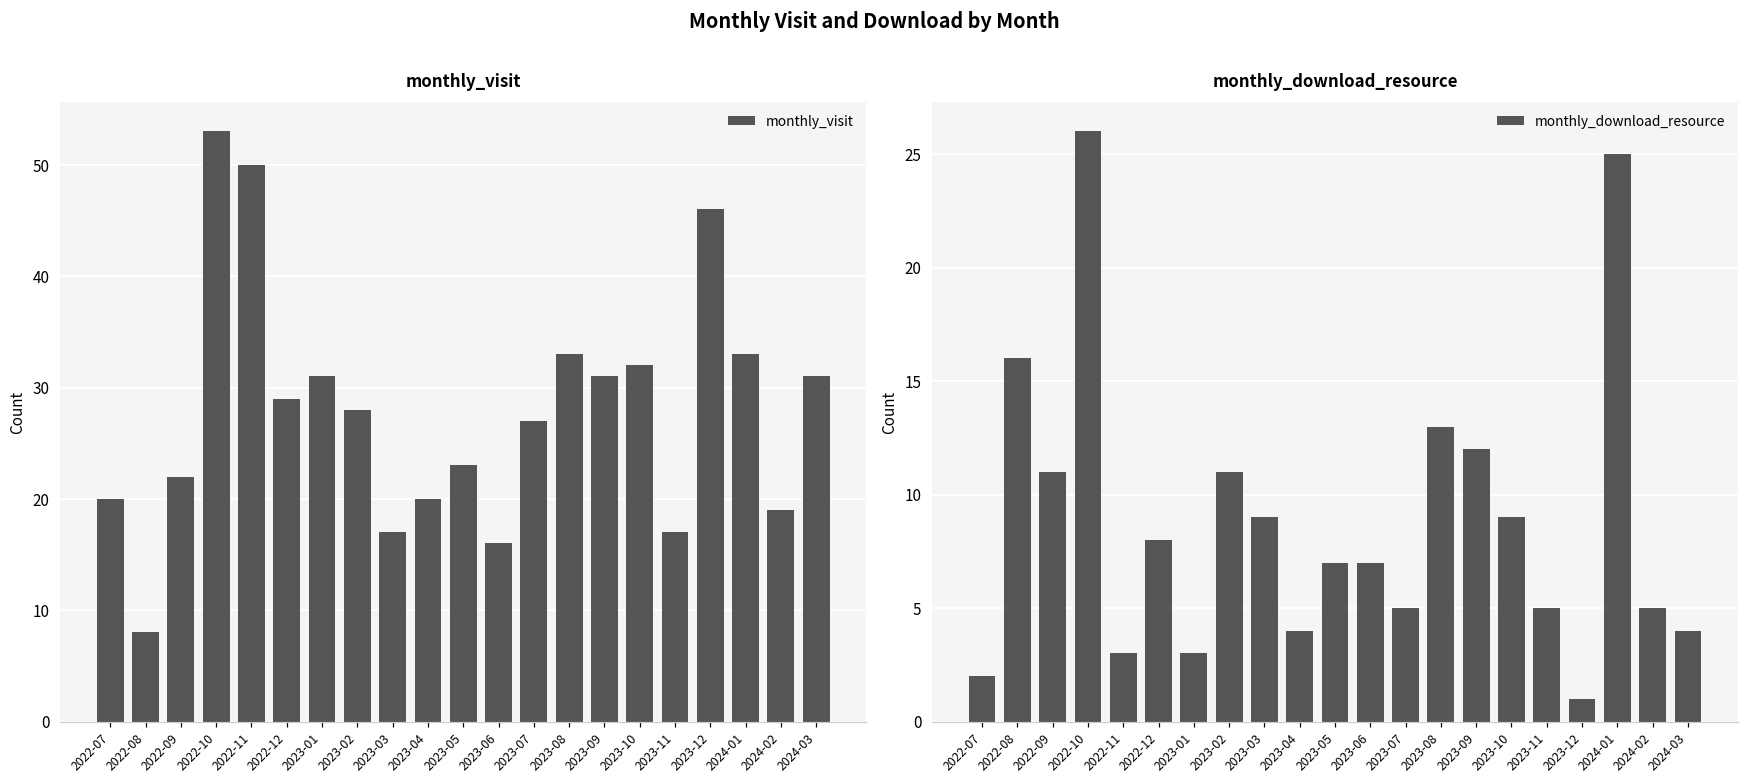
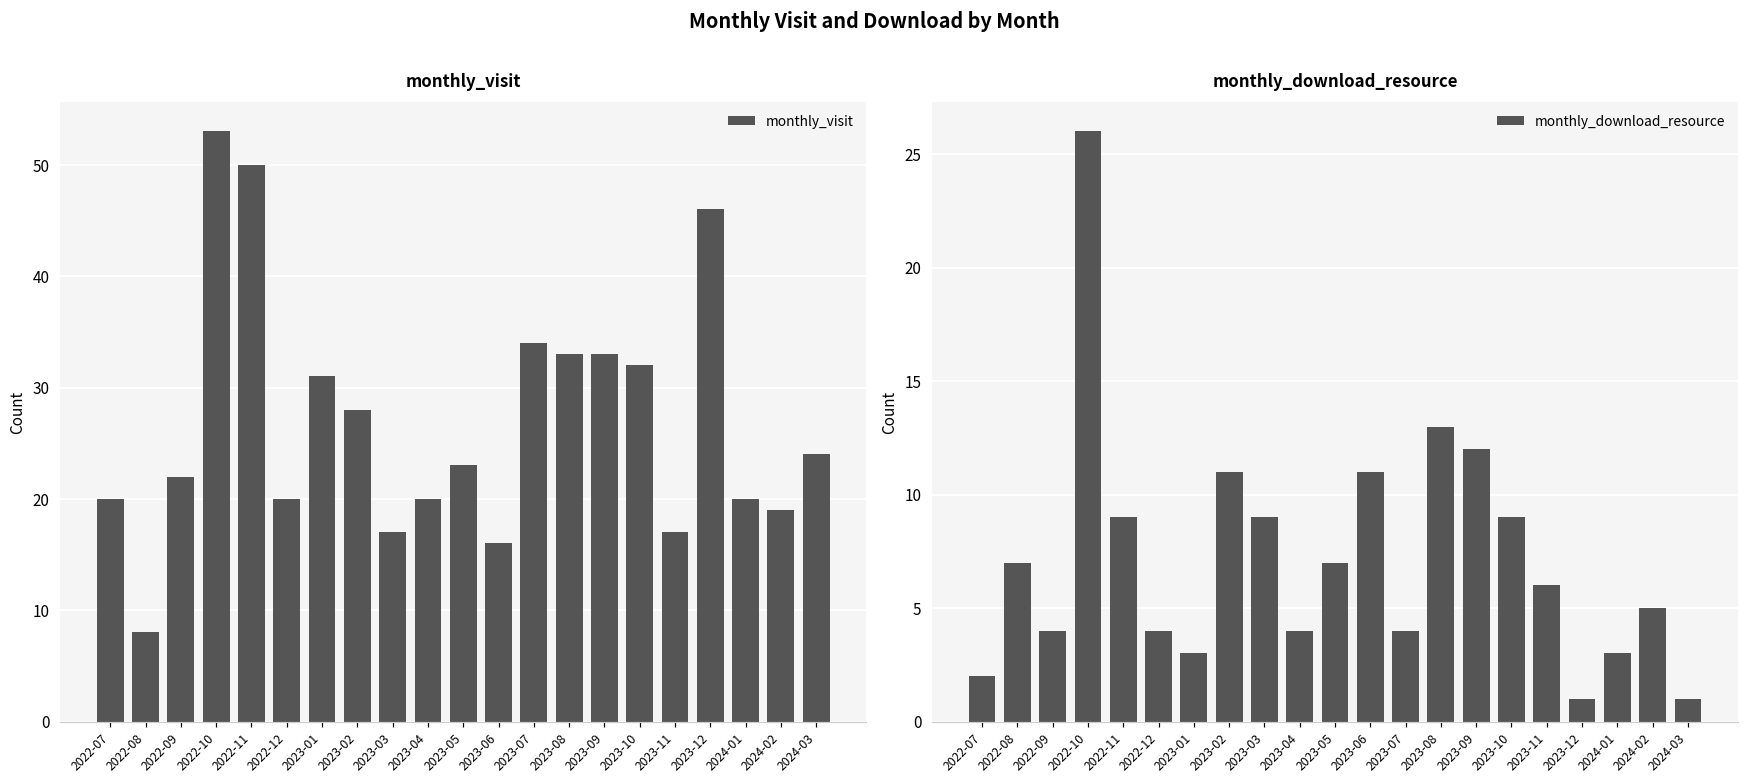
  {
    "monthly_visit": {
      "2022-07": 20,
      "2022-08": 8,
      "2022-09": 22,
      "2022-10": 53,
      "2022-11": 50,
-     "2022-12": 29,
+     "2022-12": 20,
      "2023-01": 31,
      "2023-02": 28,
      "2023-03": 17,
      "2023-04": 20,
      "2023-05": 23,
      "2023-06": 16,
-     "2023-07": 27,
+     "2023-07": 34,
      "2023-08": 33,
-     "2023-09": 31,
+     "2023-09": 33,
      "2023-10": 32,
      "2023-11": 17,
      "2023-12": 46,
-     "2024-01": 33,
+     "2024-01": 20,
      "2024-02": 19,
-     "2024-03": 31
+     "2024-03": 24
    },
    "monthly_download_resource": {
      "2022-07": 2,
-     "2022-08": 16,
-     "2022-09": 11,
+     "2022-08": 7,
+     "2022-09": 4,
      "2022-10": 26,
-     "2022-11": 3,
-     "2022-12": 8,
+     "2022-11": 9,
+     "2022-12": 4,
      "2023-01": 3,
      "2023-02": 11,
      "2023-03": 9,
      "2023-04": 4,
      "2023-05": 7,
-     "2023-06": 7,
-     "2023-07": 5,
+     "2023-06": 11,
+     "2023-07": 4,
      "2023-08": 13,
      "2023-09": 12,
      "2023-10": 9,
-     "2023-11": 5,
+     "2023-11": 6,
      "2023-12": 1,
-     "2024-01": 25,
+     "2024-01": 3,
      "2024-02": 5,
-     "2024-03": 4
+     "2024-03": 1
    }
  }
